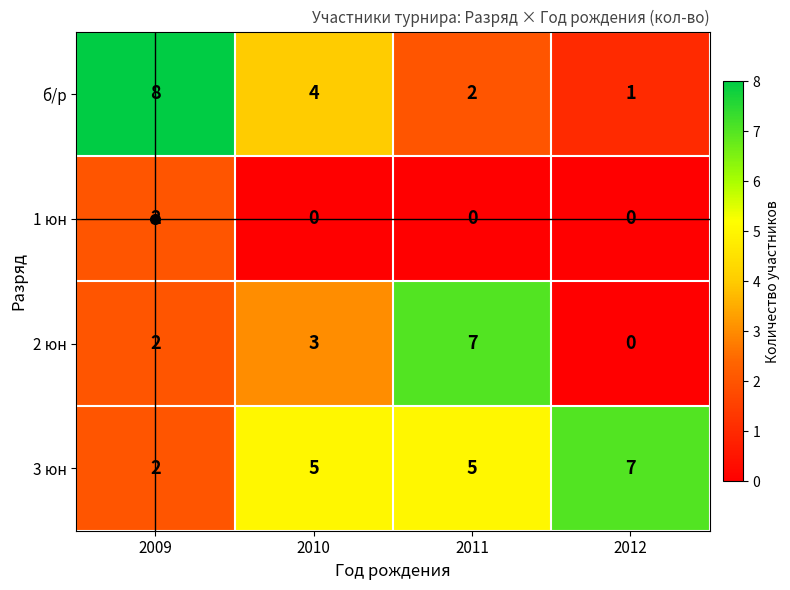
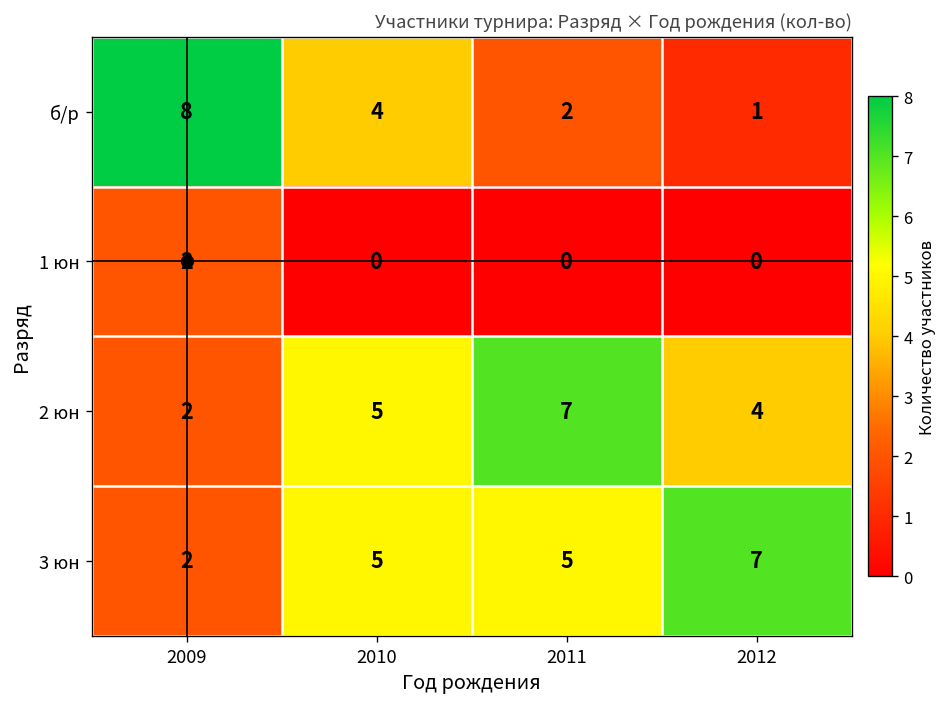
  {
    "б/р": {
      "2009": 8,
      "2010": 4,
      "2011": 2,
      "2012": 1
    },
    "1 юн": {
      "2010": 0,
      "2011": 0,
      "2012": 0
    },
    "2 юн": {
      "2009": 2,
-     "2010": 3,
+     "2010": 5,
      "2011": 7,
-     "2012": 0
+     "2012": 4
    },
    "3 юн": {
      "2009": 2,
      "2010": 5,
      "2011": 5,
      "2012": 7
    }
  }
